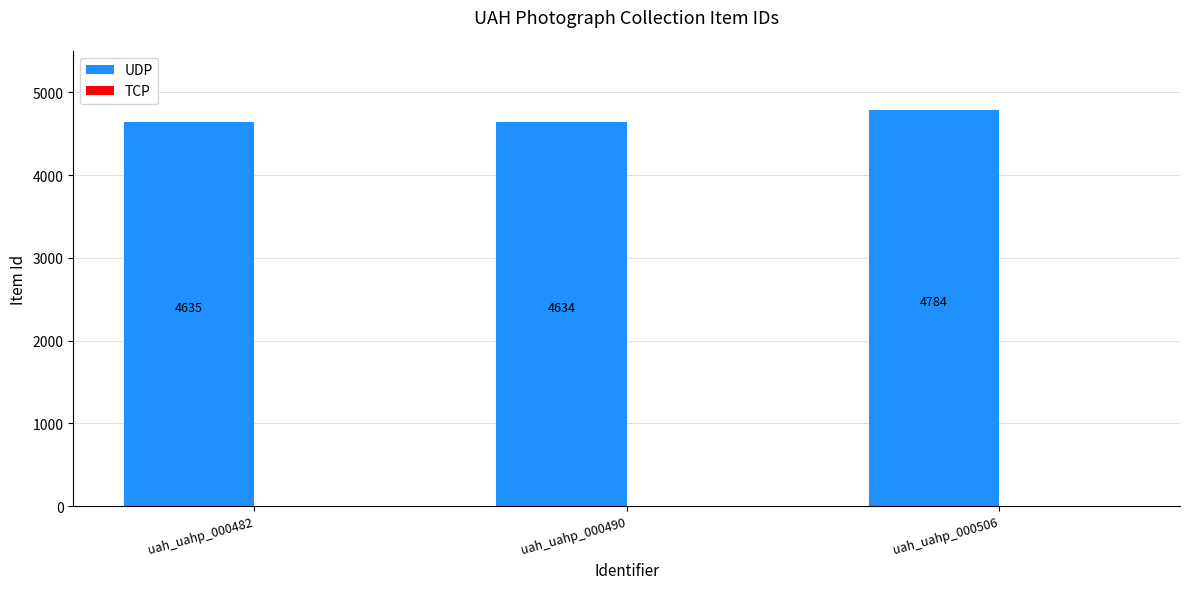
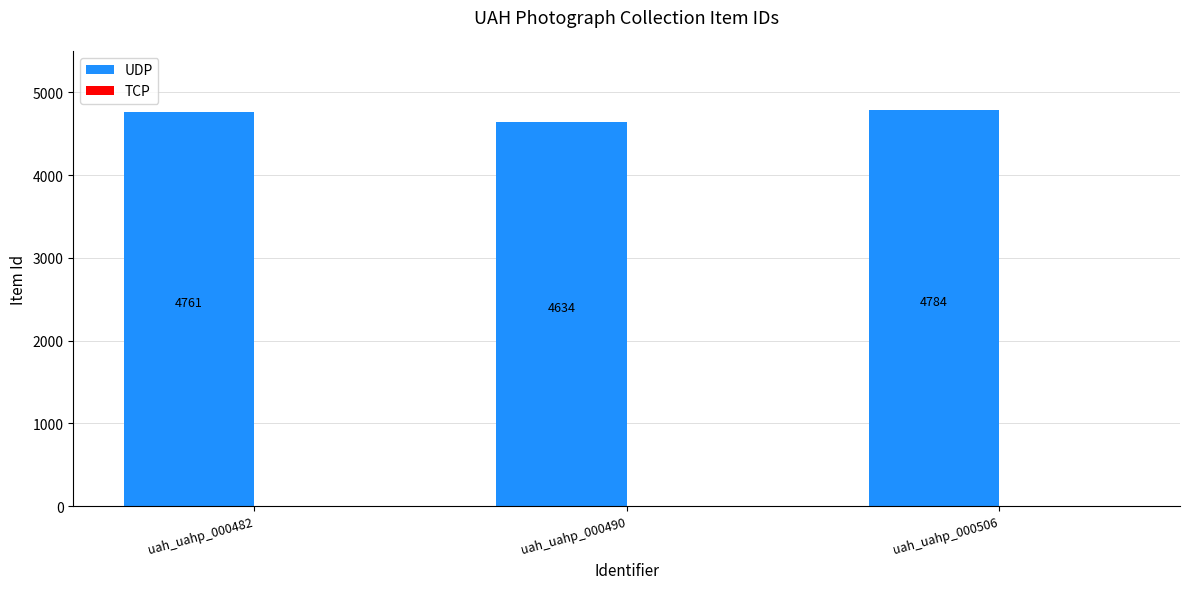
  {
    "UDP": {
-     "uah_uahp_000482": 4635,
+     "uah_uahp_000482": 4761,
      "uah_uahp_000490": 4634,
      "uah_uahp_000506": 4784
    },
    "TCP": {
      "uah_uahp_000482": 0,
      "uah_uahp_000490": 0,
      "uah_uahp_000506": 0
    }
  }
